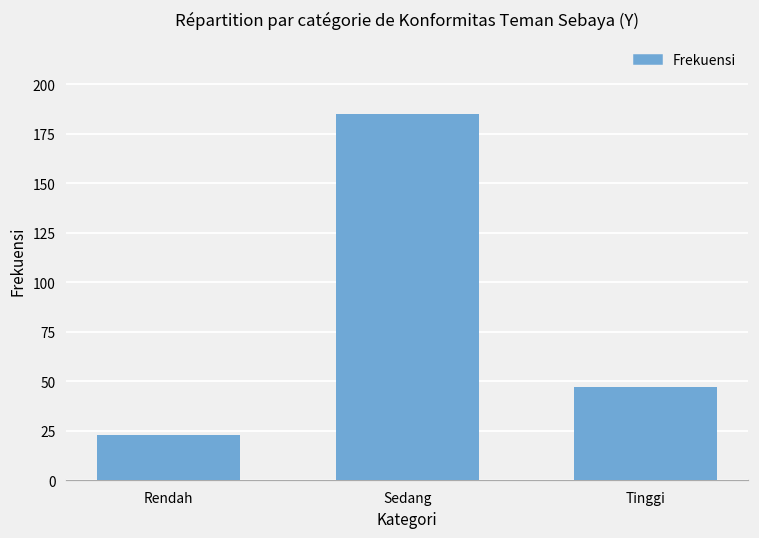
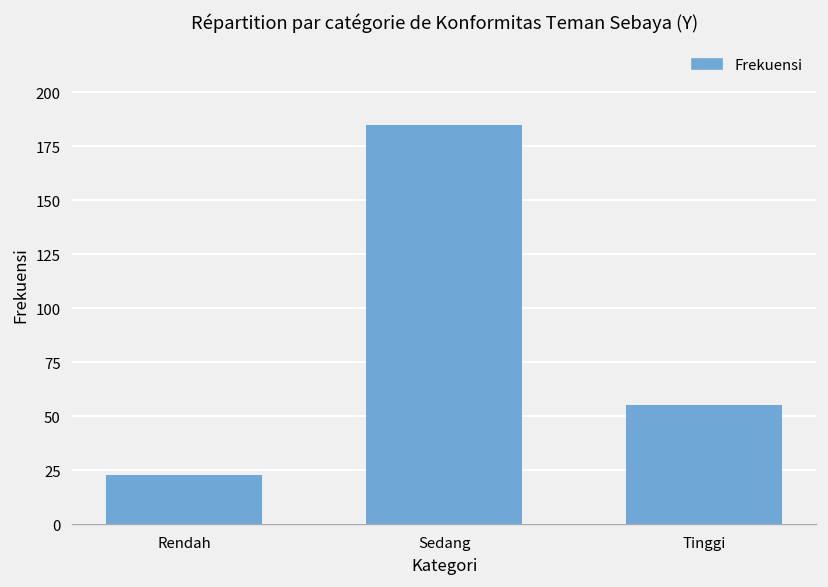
  {
    "Rendah": 23,
    "Sedang": 185,
-   "Tinggi": 47
+   "Tinggi": 55
  }
